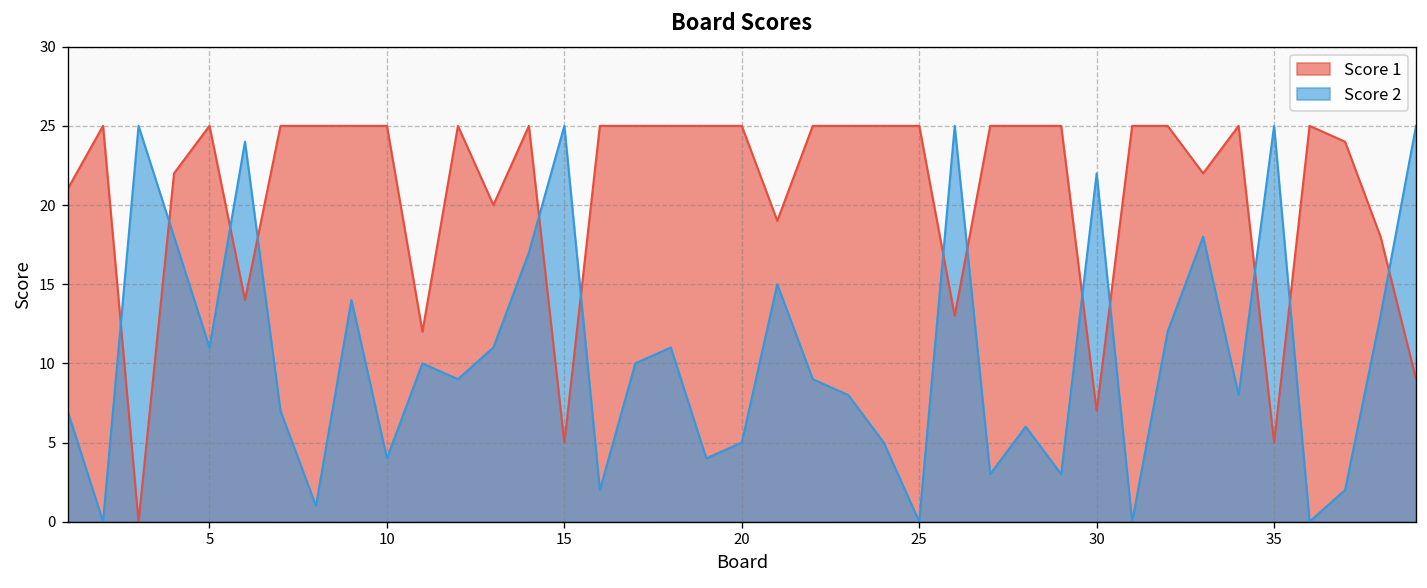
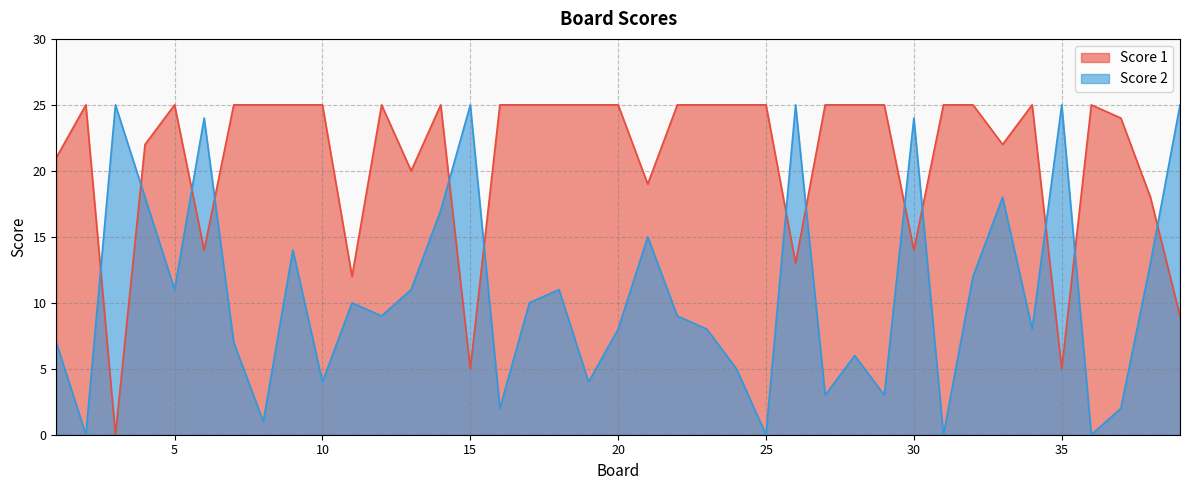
  {
    "Score 1": {
      "5": 25,
      "10": 25,
      "15": 5,
      "20": 25,
      "25": 25,
-     "30": 7,
+     "30": 14,
      "35": 5
    },
    "Score 2": {
      "5": 11,
      "10": 4,
      "15": 25,
-     "20": 5,
+     "20": 8,
      "25": 0,
-     "30": 22,
+     "30": 24,
      "35": 25
    }
  }
